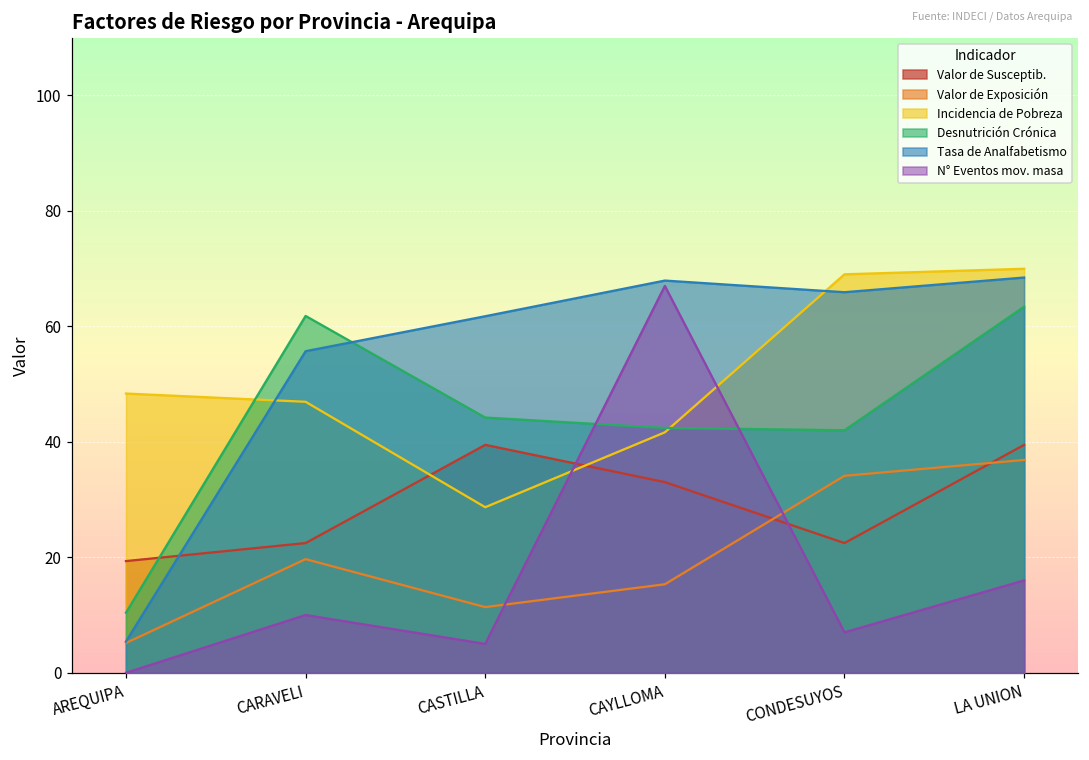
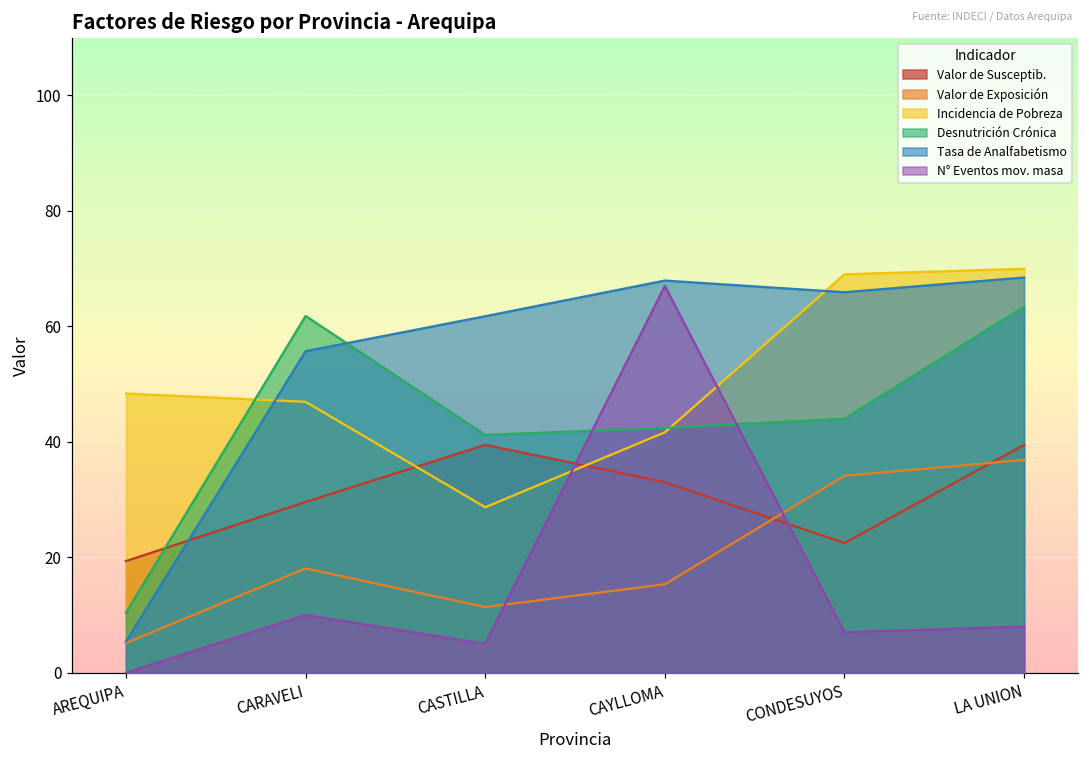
  {
    "Valor de Susceptib.": {
      "AREQUIPA": 19,
-     "CARAVELI": 22,
+     "CARAVELI": 30,
      "CASTILLA": 39,
      "CAYLLOMA": 33,
      "CONDESUYOS": 22,
      "LA UNION": 39
    },
    "Valor de Exposición": {
-     "CARAVELI": 20,
+     "CARAVELI": 18,
      "CASTILLA": 11,
      "CAYLLOMA": 15,
      "CONDESUYOS": 34,
      "LA UNION": 37
    },
    "Incidencia de Pobreza": {
      "AREQUIPA": 48,
      "CARAVELI": 47,
      "CASTILLA": 29,
      "CAYLLOMA": 42,
      "CONDESUYOS": 69,
      "LA UNION": 70
    },
    "Desnutrición Crónica": {
      "AREQUIPA": 10,
      "CARAVELI": 62,
-     "CASTILLA": 44,
+     "CASTILLA": 41,
      "CAYLLOMA": 42,
-     "CONDESUYOS": 42,
+     "CONDESUYOS": 44,
      "LA UNION": 63
    },
    "Tasa de Analfabetismo": {
      "CARAVELI": 56,
      "CASTILLA": 62,
      "CAYLLOMA": 68,
      "CONDESUYOS": 66,
      "LA UNION": 68
    },
    "N° Eventos mov. masa": {
      "AREQUIPA": 0,
      "CARAVELI": 10,
      "CASTILLA": 5,
      "CAYLLOMA": 67,
      "CONDESUYOS": 7,
-     "LA UNION": 16
+     "LA UNION": 8
    }
  }
